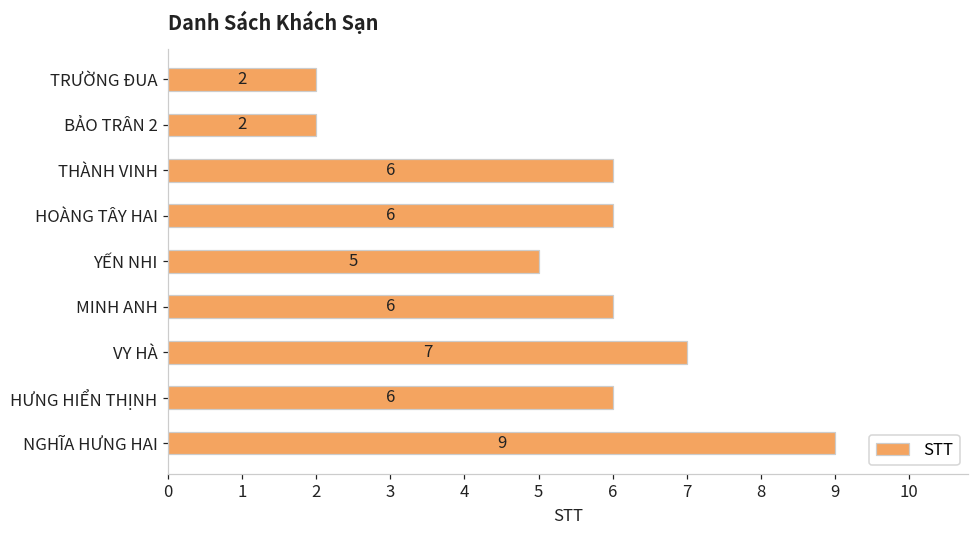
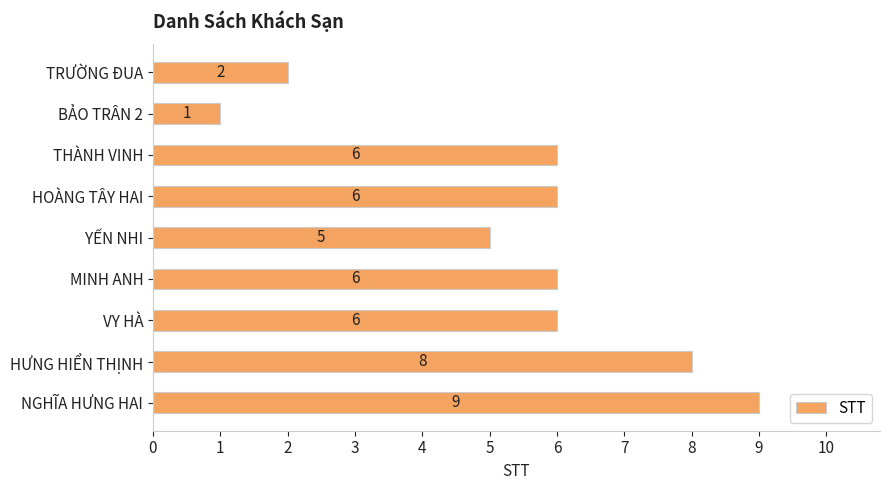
  {
    "TRƯỜNG ĐUA": 2,
-   "BẢO TRÂN 2": 2,
+   "BẢO TRÂN 2": 1,
    "THÀNH VINH": 6,
    "HOÀNG TÂY HAI": 6,
    "YẾN NHI": 5,
    "MINH ANH": 6,
-   "VY HÀ": 7,
-   "HƯNG HIỂN THỊNH": 6,
+   "VY HÀ": 6,
+   "HƯNG HIỂN THỊNH": 8,
    "NGHĨA HƯNG HAI": 9
  }
